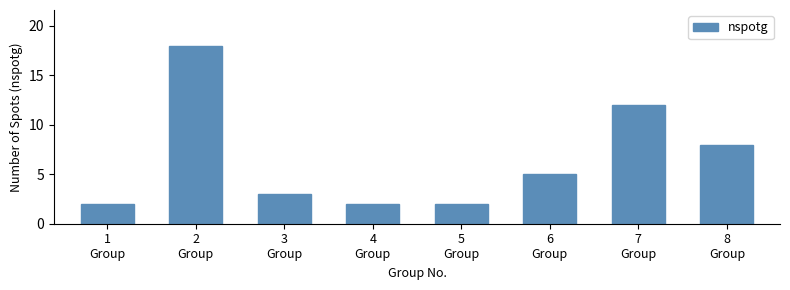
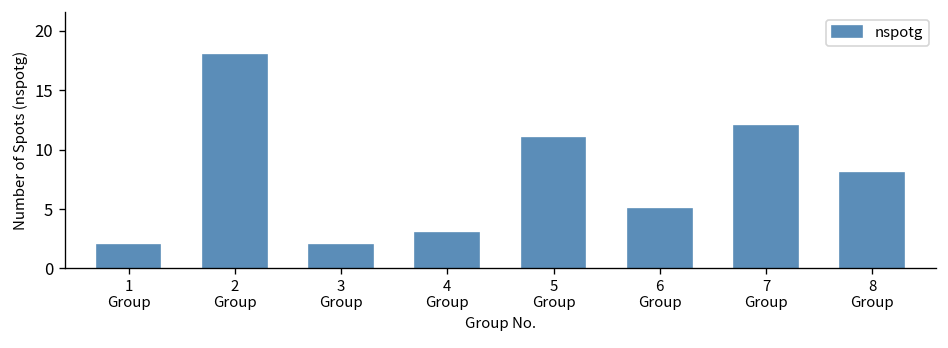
  {
    "1 Group": 2,
    "2 Group": 18,
-   "3 Group": 3,
-   "4 Group": 2,
-   "5 Group": 2,
+   "3 Group": 2,
+   "4 Group": 3,
+   "5 Group": 11,
    "6 Group": 5,
    "7 Group": 12,
    "8 Group": 8
  }
